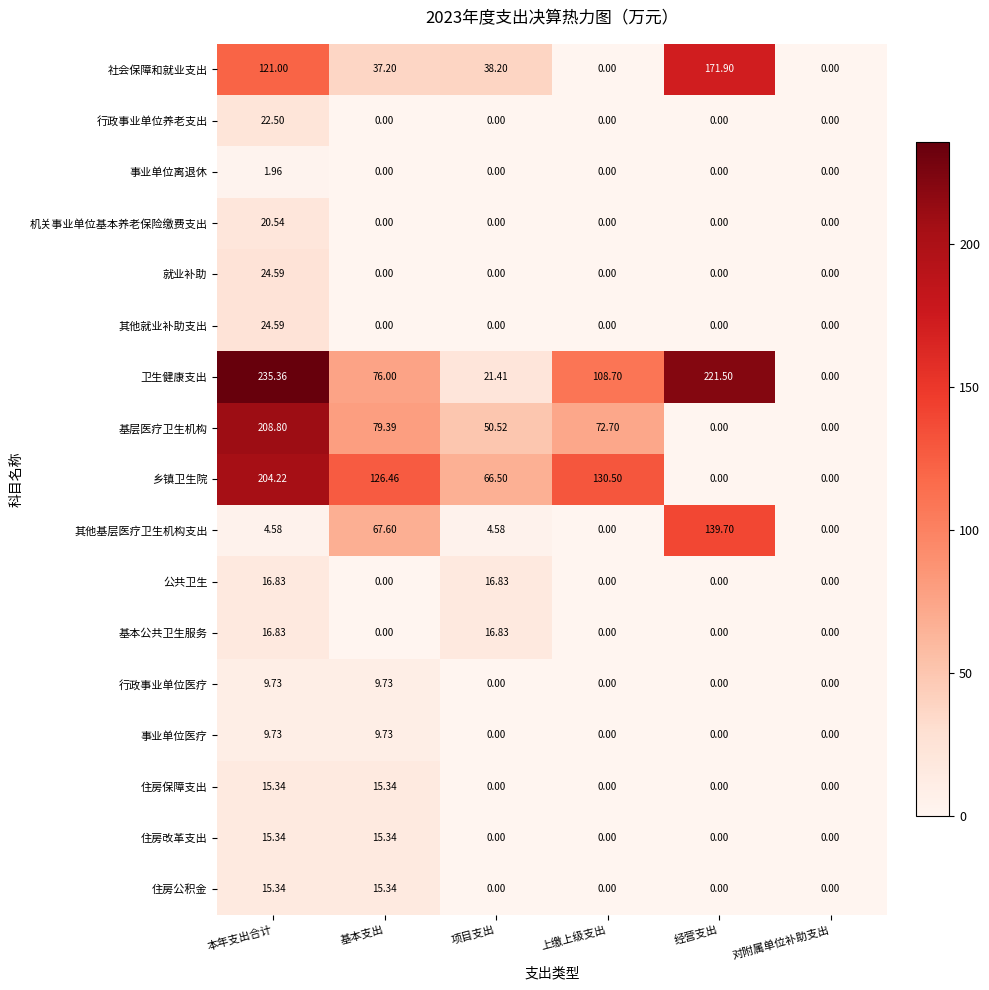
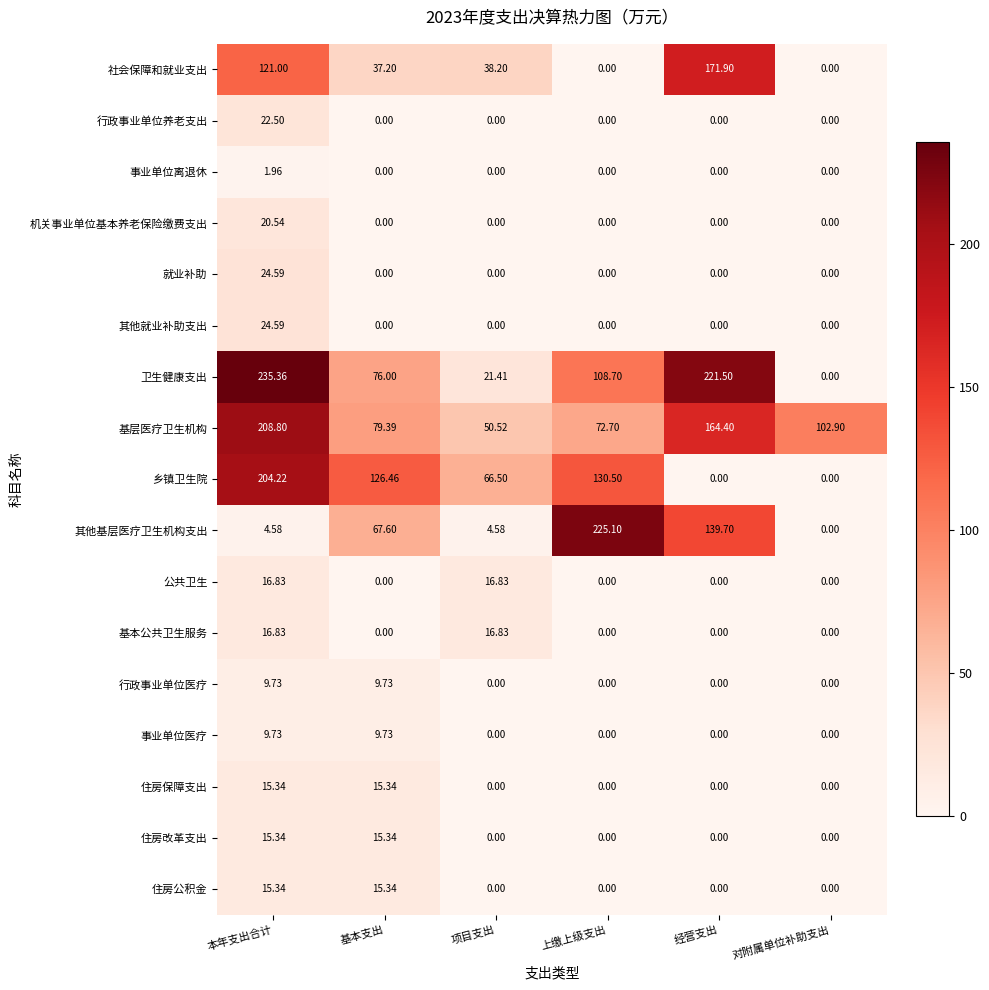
  {
    "社会保障和就业支出": {
      "本年支出合计": 121.00,
      "基本支出": 37.20,
      "项目支出": 38.20,
      "上缴上级支出": 0.00,
      "经营支出": 171.90,
      "对附属单位补助支出": 0.00
    },
    "行政事业单位养老支出": {
      "本年支出合计": 22.50,
      "基本支出": 0.00,
      "项目支出": 0.00,
      "上缴上级支出": 0.00,
      "经营支出": 0.00,
      "对附属单位补助支出": 0.00
    },
    "事业单位离退休": {
      "本年支出合计": 1.96,
      "基本支出": 0.00,
      "项目支出": 0.00,
      "上缴上级支出": 0.00,
      "经营支出": 0.00,
      "对附属单位补助支出": 0.00
    },
    "机关事业单位基本养老保险缴费支出": {
      "本年支出合计": 20.54,
      "基本支出": 0.00,
      "项目支出": 0.00,
      "上缴上级支出": 0.00,
      "经营支出": 0.00,
      "对附属单位补助支出": 0.00
    },
    "就业补助": {
      "本年支出合计": 24.59,
      "基本支出": 0.00,
      "项目支出": 0.00,
      "上缴上级支出": 0.00,
      "经营支出": 0.00,
      "对附属单位补助支出": 0.00
    },
    "其他就业补助支出": {
      "本年支出合计": 24.59,
      "基本支出": 0.00,
      "项目支出": 0.00,
      "上缴上级支出": 0.00,
      "经营支出": 0.00,
      "对附属单位补助支出": 0.00
    },
    "卫生健康支出": {
      "本年支出合计": 235.36,
      "基本支出": 76.00,
      "项目支出": 21.41,
      "上缴上级支出": 108.70,
      "经营支出": 221.50,
      "对附属单位补助支出": 0.00
    },
    "基层医疗卫生机构": {
      "本年支出合计": 208.80,
      "基本支出": 79.39,
      "项目支出": 50.52,
      "上缴上级支出": 72.70,
-     "经营支出": 0.00,
-     "对附属单位补助支出": 0.00
+     "经营支出": 164.40,
+     "对附属单位补助支出": 102.90
    },
    "乡镇卫生院": {
      "本年支出合计": 204.22,
      "基本支出": 126.46,
      "项目支出": 66.50,
      "上缴上级支出": 130.50,
      "经营支出": 0.00,
      "对附属单位补助支出": 0.00
    },
    "其他基层医疗卫生机构支出": {
      "本年支出合计": 4.58,
      "基本支出": 67.60,
      "项目支出": 4.58,
-     "上缴上级支出": 0.00,
+     "上缴上级支出": 225.10,
      "经营支出": 139.70,
      "对附属单位补助支出": 0.00
    },
    "公共卫生": {
      "本年支出合计": 16.83,
      "基本支出": 0.00,
      "项目支出": 16.83,
      "上缴上级支出": 0.00,
      "经营支出": 0.00,
      "对附属单位补助支出": 0.00
    },
    "基本公共卫生服务": {
      "本年支出合计": 16.83,
      "基本支出": 0.00,
      "项目支出": 16.83,
      "上缴上级支出": 0.00,
      "经营支出": 0.00,
      "对附属单位补助支出": 0.00
    },
    "行政事业单位医疗": {
      "本年支出合计": 9.73,
      "基本支出": 9.73,
      "项目支出": 0.00,
      "上缴上级支出": 0.00,
      "经营支出": 0.00,
      "对附属单位补助支出": 0.00
    },
    "事业单位医疗": {
      "本年支出合计": 9.73,
      "基本支出": 9.73,
      "项目支出": 0.00,
      "上缴上级支出": 0.00,
      "经营支出": 0.00,
      "对附属单位补助支出": 0.00
    },
    "住房保障支出": {
      "本年支出合计": 15.34,
      "基本支出": 15.34,
      "项目支出": 0.00,
      "上缴上级支出": 0.00,
      "经营支出": 0.00,
      "对附属单位补助支出": 0.00
    },
    "住房改革支出": {
      "本年支出合计": 15.34,
      "基本支出": 15.34,
      "项目支出": 0.00,
      "上缴上级支出": 0.00,
      "经营支出": 0.00,
      "对附属单位补助支出": 0.00
    },
    "住房公积金": {
      "本年支出合计": 15.34,
      "基本支出": 15.34,
      "项目支出": 0.00,
      "上缴上级支出": 0.00,
      "经营支出": 0.00,
      "对附属单位补助支出": 0.00
    }
  }
